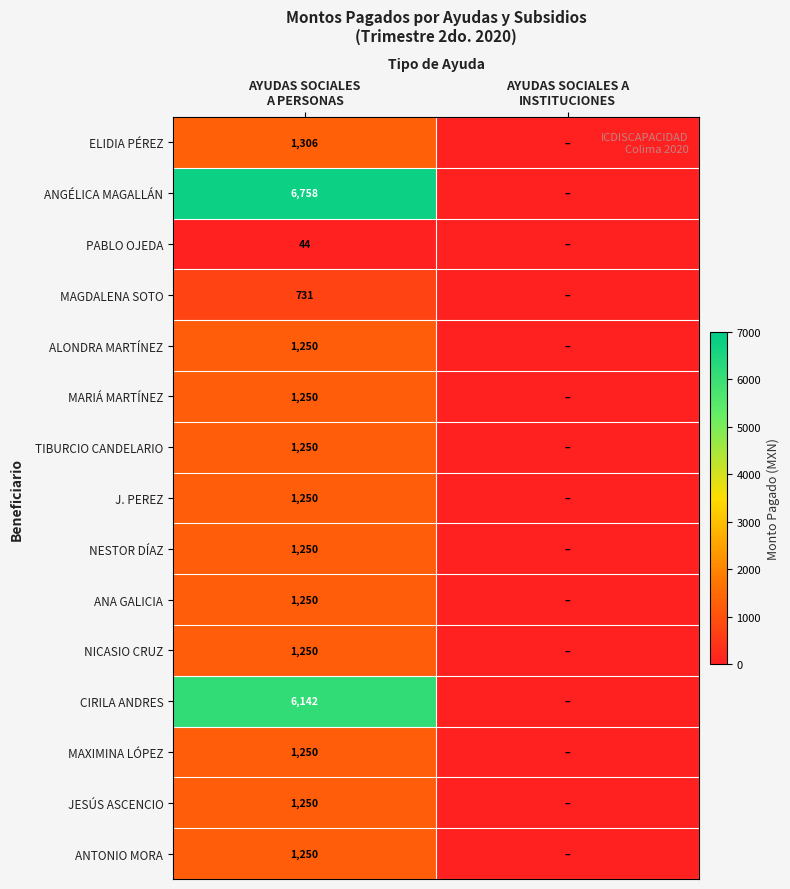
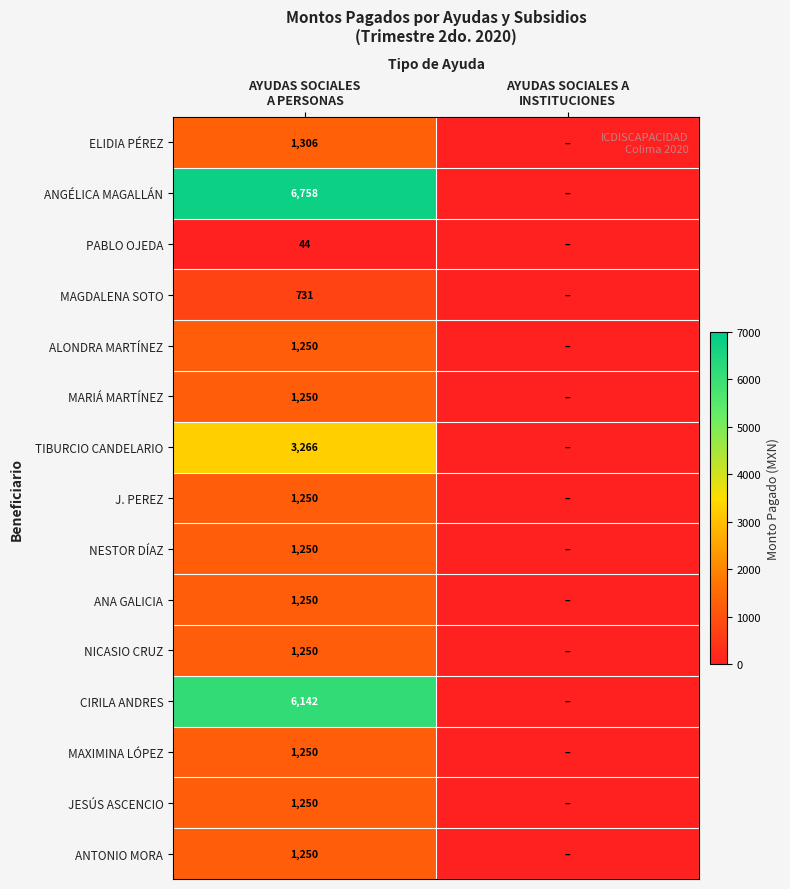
  {
    "ELIDIA PÉREZ": {
      "AYUDAS SOCIALES A PERSONAS": "1,306"
    },
    "ANGÉLICA MAGALLÁN": {
      "AYUDAS SOCIALES A PERSONAS": "6,758"
    },
    "PABLO OJEDA": {
      "AYUDAS SOCIALES A PERSONAS": "44"
    },
    "MAGDALENA SOTO": {
      "AYUDAS SOCIALES A PERSONAS": "731"
    },
    "ALONDRA MARTÍNEZ": {
      "AYUDAS SOCIALES A PERSONAS": "1,250"
    },
    "MARIÁ MARTÍNEZ": {
      "AYUDAS SOCIALES A PERSONAS": "1,250"
    },
    "TIBURCIO CANDELARIO": {
-     "AYUDAS SOCIALES A PERSONAS": "1,250"
+     "AYUDAS SOCIALES A PERSONAS": "3,266"
    },
    "J. PEREZ": {
      "AYUDAS SOCIALES A PERSONAS": "1,250"
    },
    "NESTOR DÍAZ": {
      "AYUDAS SOCIALES A PERSONAS": "1,250"
    },
    "ANA GALICIA": {
      "AYUDAS SOCIALES A PERSONAS": "1,250"
    },
    "NICASIO CRUZ": {
      "AYUDAS SOCIALES A PERSONAS": "1,250"
    },
    "CIRILA ANDRES": {
      "AYUDAS SOCIALES A PERSONAS": "6,142"
    },
    "MAXIMINA LÓPEZ": {
      "AYUDAS SOCIALES A PERSONAS": "1,250"
    },
    "JESÚS ASCENCIO": {
      "AYUDAS SOCIALES A PERSONAS": "1,250"
    },
    "ANTONIO MORA": {
      "AYUDAS SOCIALES A PERSONAS": "1,250"
    }
  }
